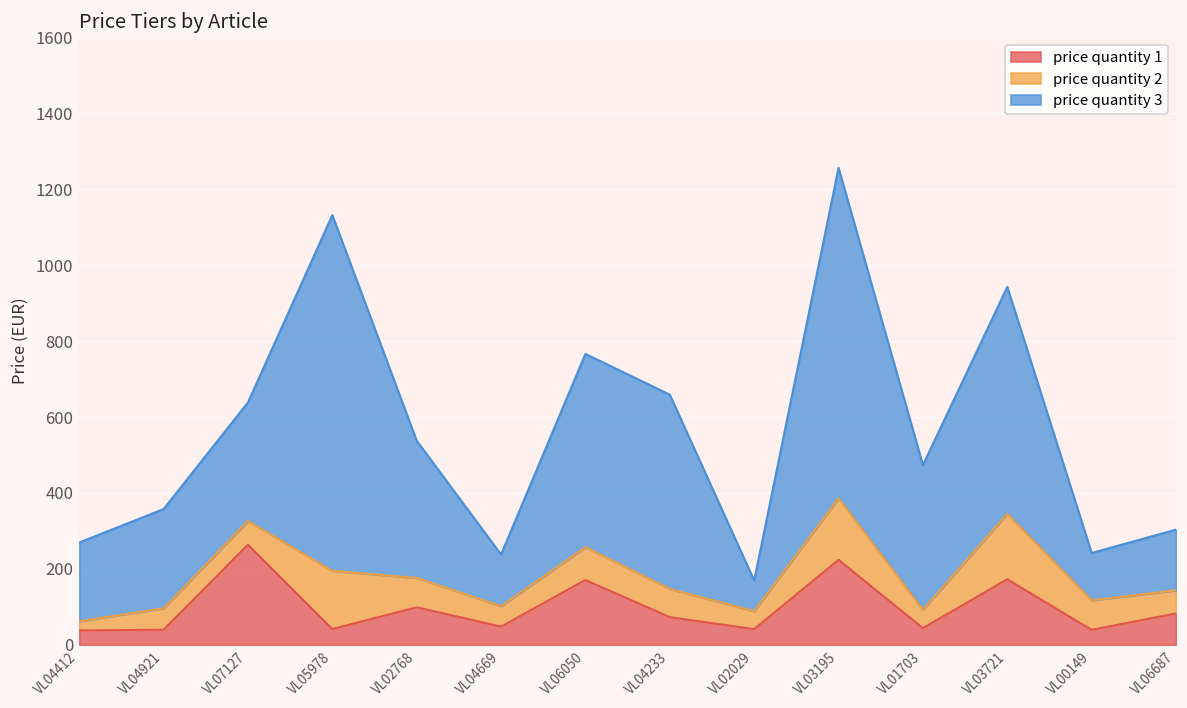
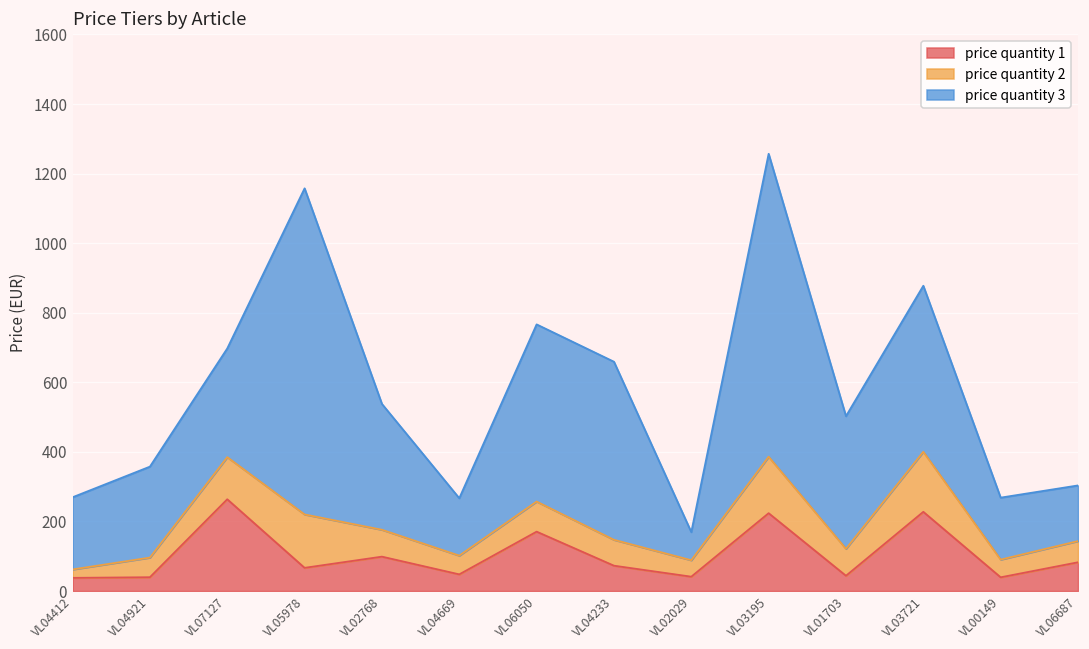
  {
    "price quantity 1": {
      "VL04412": 40,
      "VL04921": 40,
      "VL07127": 260,
-     "VL05978": 40,
+     "VL05978": 70,
      "VL02768": 100,
      "VL04669": 50,
      "VL06050": 170,
      "VL04233": 70,
      "VL02029": 40,
      "VL03195": 220,
      "VL01703": 40,
-     "VL03721": 170,
+     "VL03721": 230,
      "VL00149": 40,
      "VL06687": 80
    },
    "price quantity 2": {
      "VL04412": 20,
      "VL04921": 60,
-     "VL07127": 60,
+     "VL07127": 120,
      "VL05978": 150,
      "VL02768": 80,
      "VL04669": 50,
      "VL06050": 90,
      "VL04233": 70,
      "VL02029": 50,
      "VL03195": 160,
-     "VL01703": 50,
+     "VL01703": 80,
      "VL03721": 170,
-     "VL00149": 80,
+     "VL00149": 50,
      "VL06687": 60
    },
    "price quantity 3": {
      "VL04412": 210,
      "VL04921": 260,
      "VL07127": 310,
      "VL05978": 940,
      "VL02768": 360,
-     "VL04669": 140,
+     "VL04669": 170,
      "VL06050": 510,
      "VL04233": 510,
      "VL02029": 80,
      "VL03195": 870,
      "VL01703": 380,
-     "VL03721": 600,
-     "VL00149": 120,
+     "VL03721": 480,
+     "VL00149": 180,
      "VL06687": 160
    }
  }
